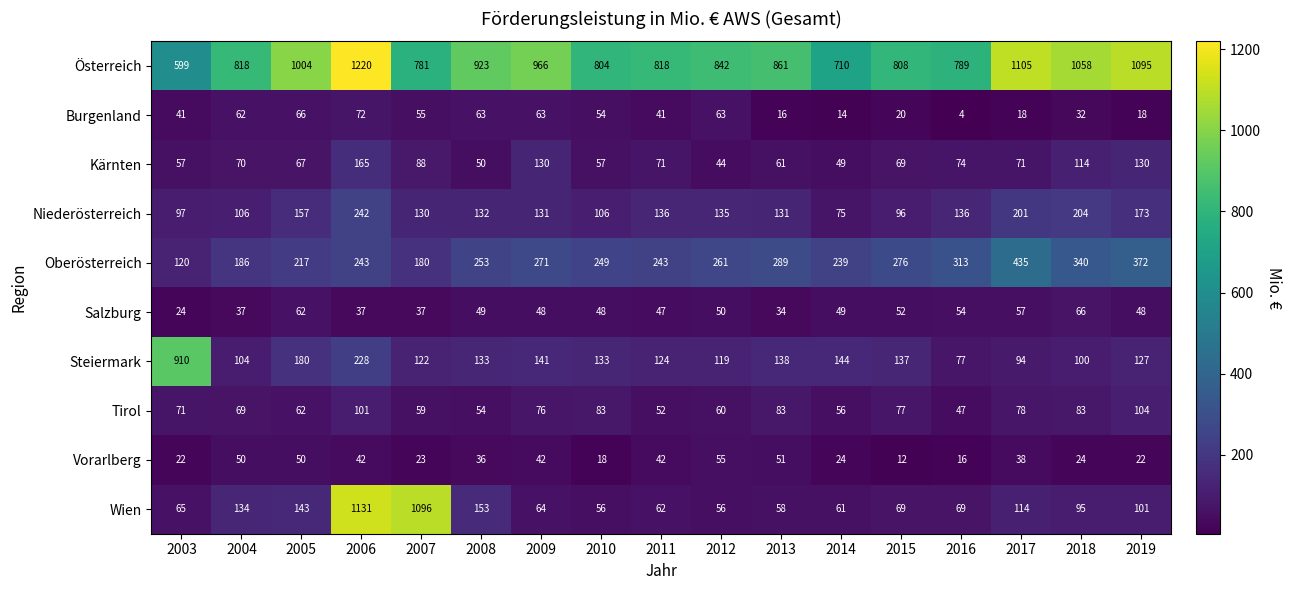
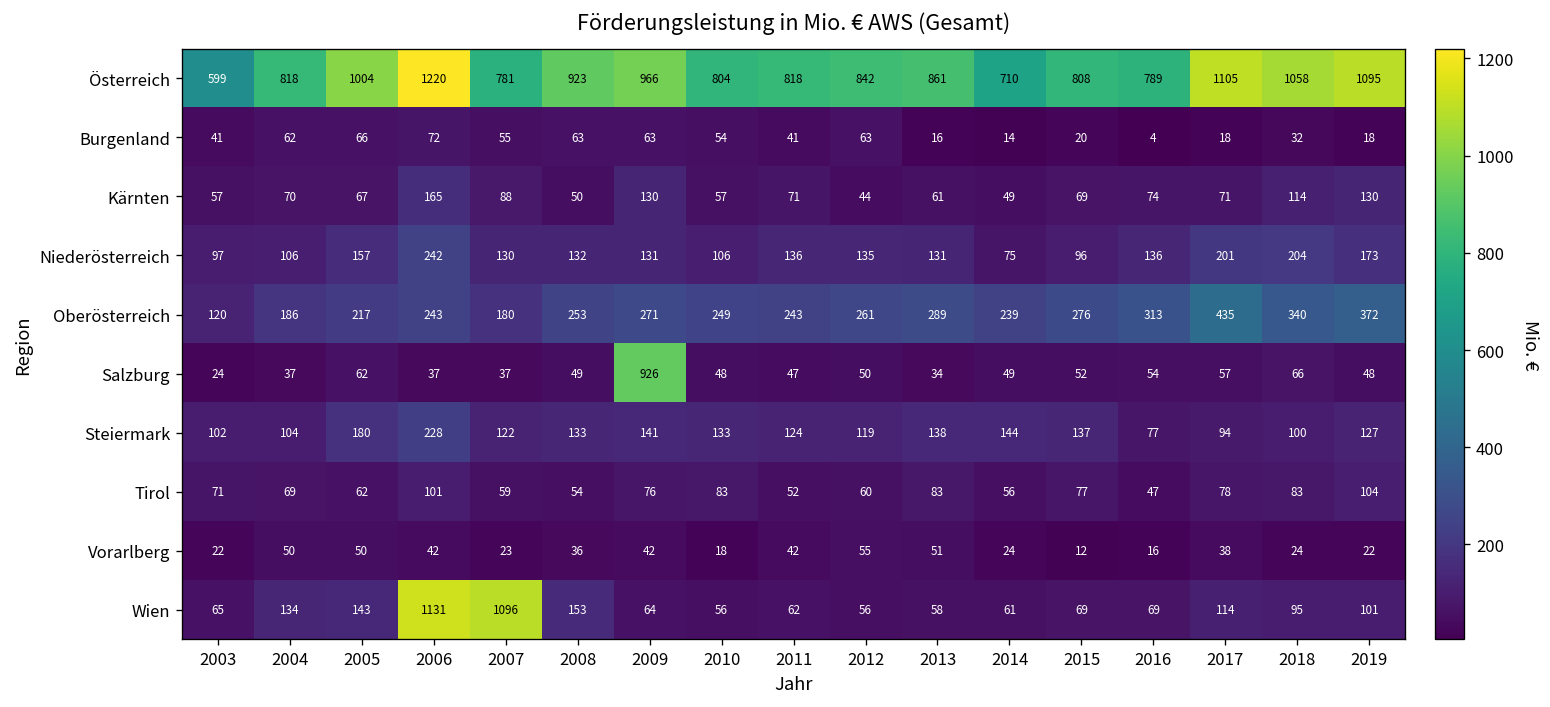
  {
    "Österreich": {
      "2003": 599,
      "2004": 818,
      "2005": 1004,
      "2006": 1220,
      "2007": 781,
      "2008": 923,
      "2009": 966,
      "2010": 804,
      "2011": 818,
      "2012": 842,
      "2013": 861,
      "2014": 710,
      "2015": 808,
      "2016": 789,
      "2017": 1105,
      "2018": 1058,
      "2019": 1095
    },
    "Burgenland": {
      "2003": 41,
      "2004": 62,
      "2005": 66,
      "2006": 72,
      "2007": 55,
      "2008": 63,
      "2009": 63,
      "2010": 54,
      "2011": 41,
      "2012": 63,
      "2013": 16,
      "2014": 14,
      "2015": 20,
      "2016": 4,
      "2017": 18,
      "2018": 32,
      "2019": 18
    },
    "Kärnten": {
      "2003": 57,
      "2004": 70,
      "2005": 67,
      "2006": 165,
      "2007": 88,
      "2008": 50,
      "2009": 130,
      "2010": 57,
      "2011": 71,
      "2012": 44,
      "2013": 61,
      "2014": 49,
      "2015": 69,
      "2016": 74,
      "2017": 71,
      "2018": 114,
      "2019": 130
    },
    "Niederösterreich": {
      "2003": 97,
      "2004": 106,
      "2005": 157,
      "2006": 242,
      "2007": 130,
      "2008": 132,
      "2009": 131,
      "2010": 106,
      "2011": 136,
      "2012": 135,
      "2013": 131,
      "2014": 75,
      "2015": 96,
      "2016": 136,
      "2017": 201,
      "2018": 204,
      "2019": 173
    },
    "Oberösterreich": {
      "2003": 120,
      "2004": 186,
      "2005": 217,
      "2006": 243,
      "2007": 180,
      "2008": 253,
      "2009": 271,
      "2010": 249,
      "2011": 243,
      "2012": 261,
      "2013": 289,
      "2014": 239,
      "2015": 276,
      "2016": 313,
      "2017": 435,
      "2018": 340,
      "2019": 372
    },
    "Salzburg": {
      "2003": 24,
      "2004": 37,
      "2005": 62,
      "2006": 37,
      "2007": 37,
      "2008": 49,
-     "2009": 48,
+     "2009": 926,
      "2010": 48,
      "2011": 47,
      "2012": 50,
      "2013": 34,
      "2014": 49,
      "2015": 52,
      "2016": 54,
      "2017": 57,
      "2018": 66,
      "2019": 48
    },
    "Steiermark": {
-     "2003": 910,
+     "2003": 102,
      "2004": 104,
      "2005": 180,
      "2006": 228,
      "2007": 122,
      "2008": 133,
      "2009": 141,
      "2010": 133,
      "2011": 124,
      "2012": 119,
      "2013": 138,
      "2014": 144,
      "2015": 137,
      "2016": 77,
      "2017": 94,
      "2018": 100,
      "2019": 127
    },
    "Tirol": {
      "2003": 71,
      "2004": 69,
      "2005": 62,
      "2006": 101,
      "2007": 59,
      "2008": 54,
      "2009": 76,
      "2010": 83,
      "2011": 52,
      "2012": 60,
      "2013": 83,
      "2014": 56,
      "2015": 77,
      "2016": 47,
      "2017": 78,
      "2018": 83,
      "2019": 104
    },
    "Vorarlberg": {
      "2003": 22,
      "2004": 50,
      "2005": 50,
      "2006": 42,
      "2007": 23,
      "2008": 36,
      "2009": 42,
      "2010": 18,
      "2011": 42,
      "2012": 55,
      "2013": 51,
      "2014": 24,
      "2015": 12,
      "2016": 16,
      "2017": 38,
      "2018": 24,
      "2019": 22
    },
    "Wien": {
      "2003": 65,
      "2004": 134,
      "2005": 143,
      "2006": 1131,
      "2007": 1096,
      "2008": 153,
      "2009": 64,
      "2010": 56,
      "2011": 62,
      "2012": 56,
      "2013": 58,
      "2014": 61,
      "2015": 69,
      "2016": 69,
      "2017": 114,
      "2018": 95,
      "2019": 101
    }
  }
